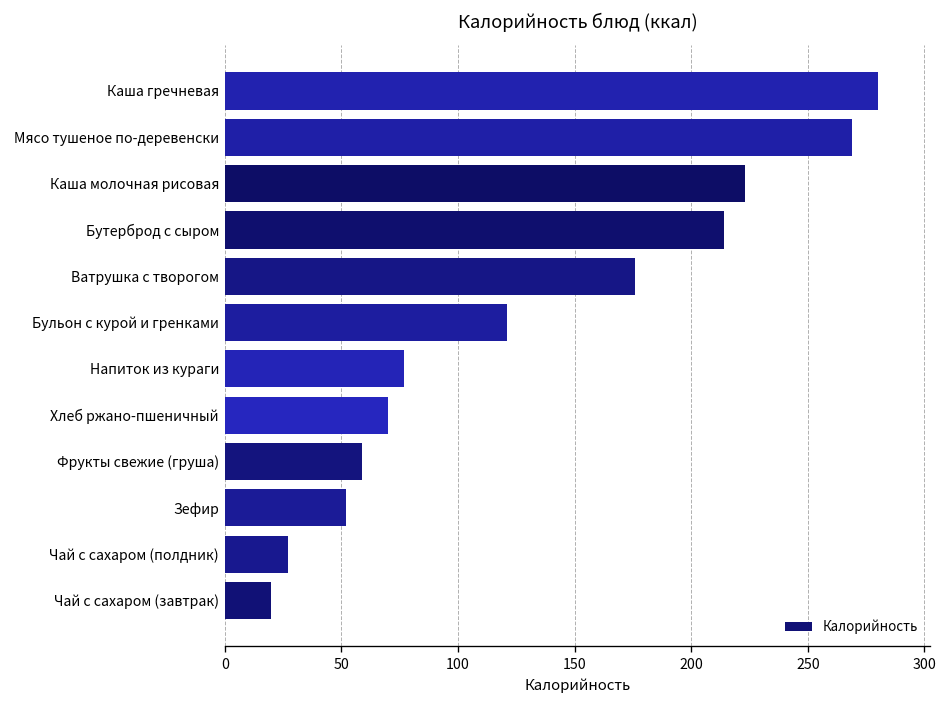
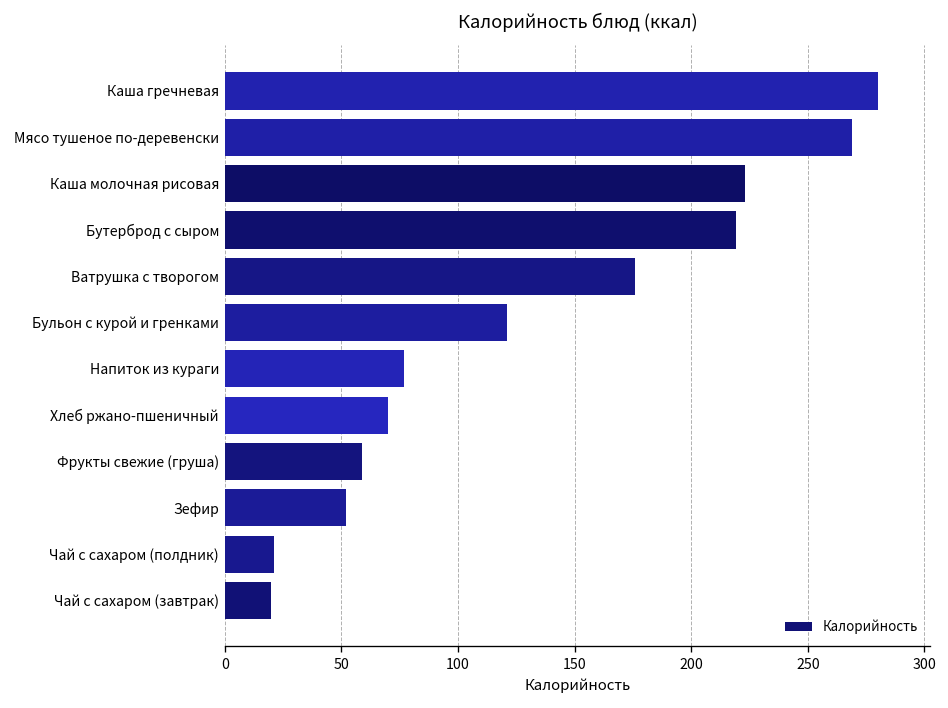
  {
    "Каша гречневая": 280,
    "Мясо тушеное по-деревенски": 269,
    "Каша молочная рисовая": 223,
-   "Бутерброд с сыром": 214,
+   "Бутерброд с сыром": 219,
    "Ватрушка с творогом": 176,
    "Бульон с курой и гренками": 121,
    "Напиток из кураги": 77,
    "Хлеб ржано-пшеничный": 70,
    "Фрукты свежие (груша)": 59,
    "Зефир": 52,
-   "Чай с сахаром (полдник)": 27,
+   "Чай с сахаром (полдник)": 21,
    "Чай с сахаром (завтрак)": 20
  }
